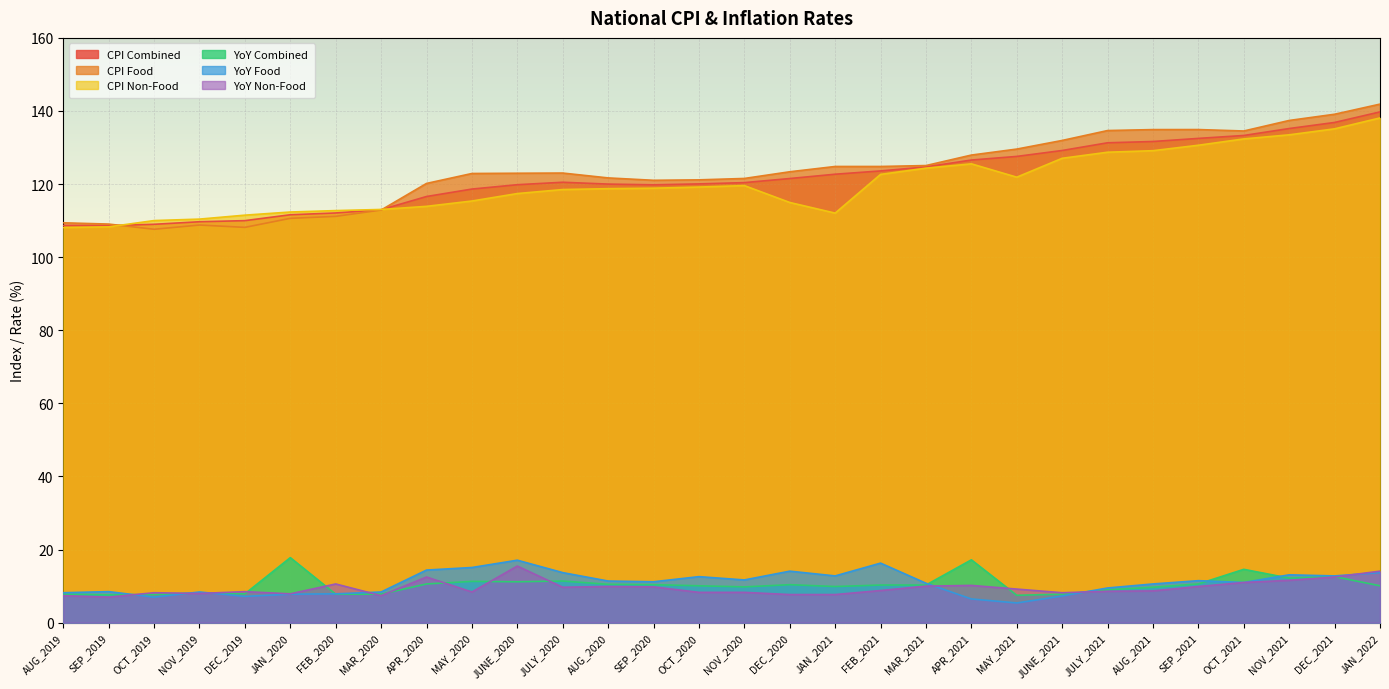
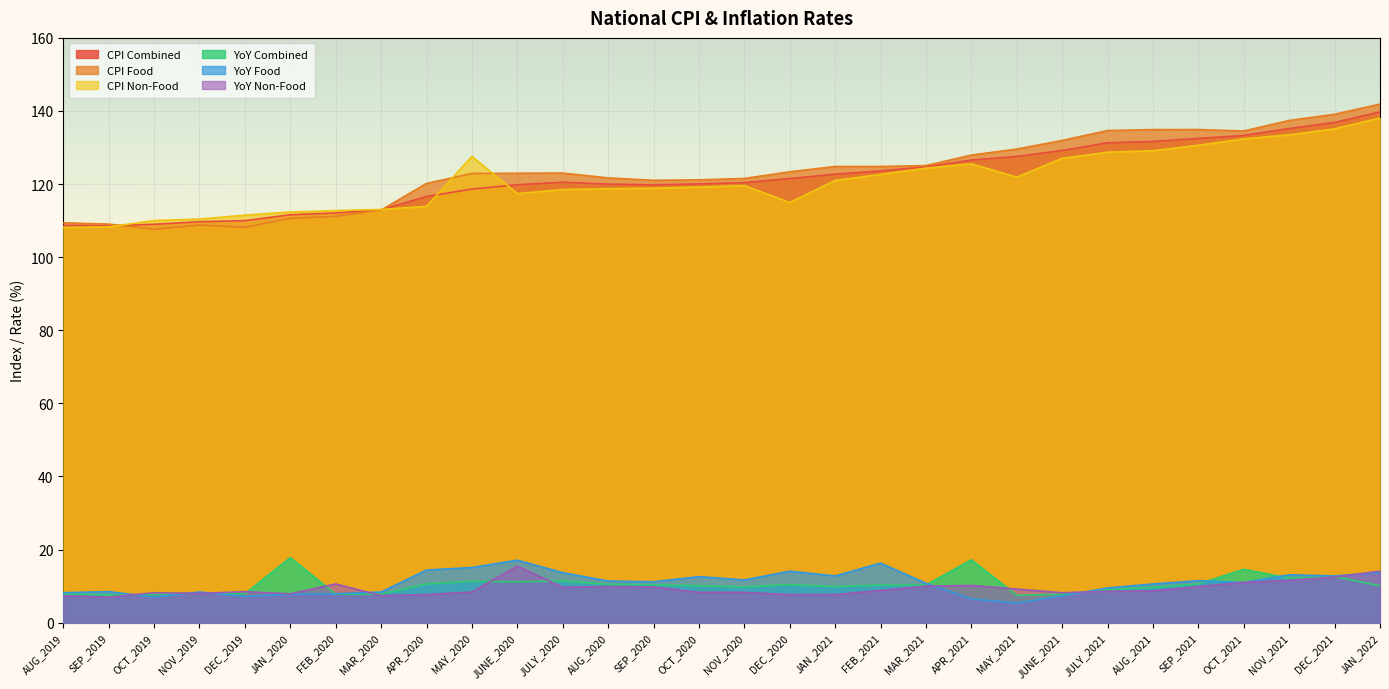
  {
    "CPI Non-Food": {
      "OCT_2019": 110,
      "NOV_2019": 110,
      "DEC_2019": 112,
      "JAN_2020": 112,
      "APR_2020": 114,
-     "MAY_2020": 115,
+     "MAY_2020": 128,
      "JUNE_2020": 117,
      "JULY_2020": 119,
      "AUG_2020": 119,
      "SEP_2020": 119,
      "OCT_2020": 119,
      "NOV_2020": 120,
      "DEC_2020": 115,
-     "JAN_2021": 112,
+     "JAN_2021": 121,
      "FEB_2021": 123,
      "APR_2021": 126,
      "MAY_2021": 122,
      "JUNE_2021": 127,
      "JULY_2021": 129,
      "AUG_2021": 129,
      "SEP_2021": 131,
      "OCT_2021": 132,
      "NOV_2021": 133,
      "DEC_2021": 135,
      "JAN_2022": 138
    },
    "YoY Combined": {
      "JAN_2020": 18,
      "APR_2020": 11,
      "MAY_2020": 11,
      "JUNE_2020": 11,
      "JULY_2020": 11,
      "OCT_2020": 10,
      "NOV_2020": 10,
      "DEC_2020": 10,
      "JAN_2021": 10,
      "FEB_2021": 10,
      "APR_2021": 17,
      "MAY_2021": 8,
      "AUG_2021": 10,
      "OCT_2021": 15,
      "JAN_2022": 10
    },
    "YoY Food": {
      "SEP_2019": 9,
      "DEC_2019": 7,
      "APR_2020": 14,
      "MAY_2020": 15,
      "JUNE_2020": 17,
      "JULY_2020": 14,
      "AUG_2020": 11,
      "SEP_2020": 11,
      "OCT_2020": 13,
      "NOV_2020": 12,
      "DEC_2020": 14,
      "JAN_2021": 13,
      "FEB_2021": 16,
      "APR_2021": 7,
      "MAY_2021": 5,
      "AUG_2021": 11,
      "SEP_2021": 12,
      "NOV_2021": 13
    },
    "YoY Non-Food": {
      "FEB_2020": 11,
-     "APR_2020": 13,
+     "APR_2020": 8,
      "MAY_2020": 8,
      "JUNE_2020": 16,
      "JULY_2020": 10,
      "OCT_2020": 8,
      "NOV_2020": 8,
      "DEC_2020": 8,
      "JAN_2021": 8,
      "FEB_2021": 9,
      "APR_2021": 10,
      "MAY_2021": 9,
      "AUG_2021": 9
    }
  }
